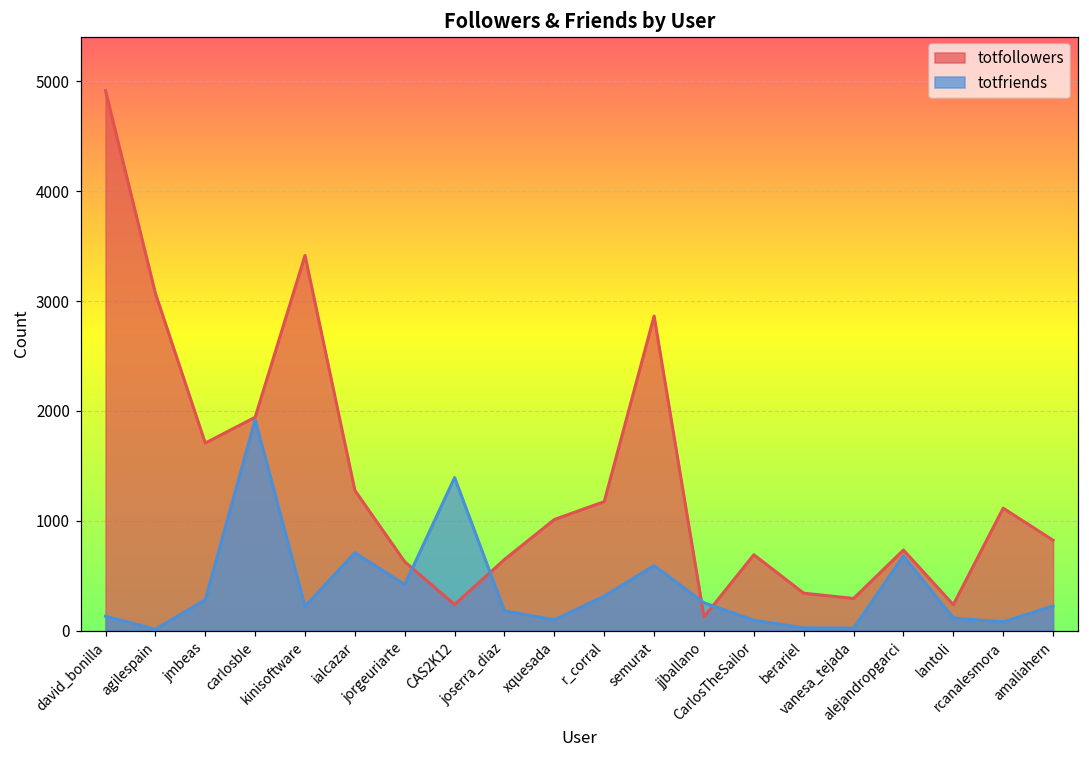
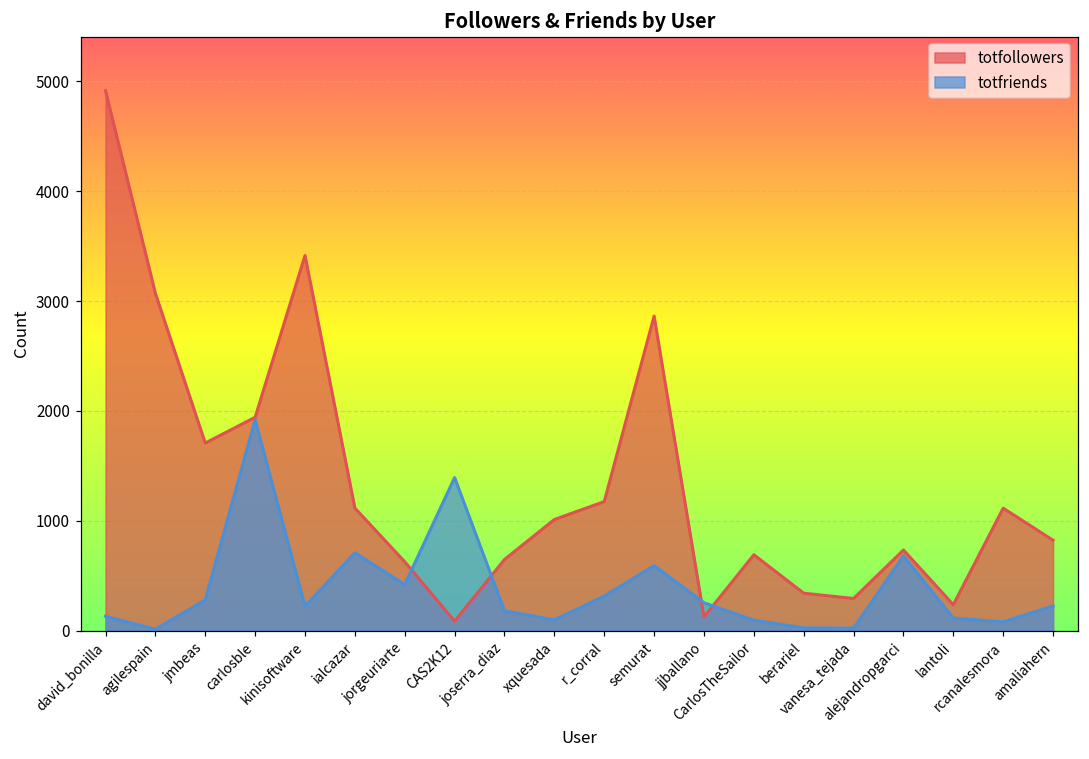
  {
    "totfollowers": {
      "david_bonilla": 4900,
      "agilespain": 3100,
      "jmbeas": 1700,
      "kinisoftware": 3400,
-     "ialcazar": 1300,
+     "ialcazar": 1100,
      "jorgeuriarte": 600,
-     "CAS2K12": 200,
+     "CAS2K12": 100,
      "joserra_diaz": 600,
      "xquesada": 1000,
      "r_corral": 1200,
      "semurat": 2900,
      "jjballano": 100,
      "CarlosTheSailor": 700,
      "berariel": 300,
      "vanesa_tejada": 300,
      "alejandropgarci": 700,
      "lantoli": 200,
      "rcanalesmora": 1100,
      "amaliahern": 800
    },
    "totfriends": {
      "david_bonilla": 100,
      "agilespain": 0,
      "jmbeas": 300,
      "kinisoftware": 200,
      "ialcazar": 700,
      "jorgeuriarte": 400,
      "CAS2K12": 1400,
      "joserra_diaz": 200,
      "xquesada": 100,
      "r_corral": 300,
      "semurat": 600,
      "jjballano": 300,
      "CarlosTheSailor": 100,
      "berariel": 0,
      "vanesa_tejada": 0,
      "alejandropgarci": 700,
      "lantoli": 100,
      "rcanalesmora": 100,
      "amaliahern": 200
    }
  }
